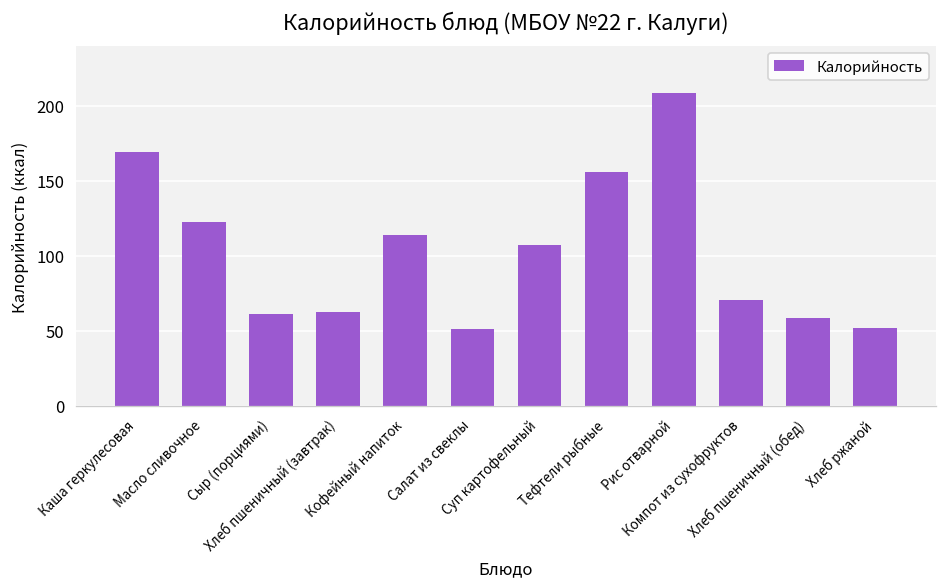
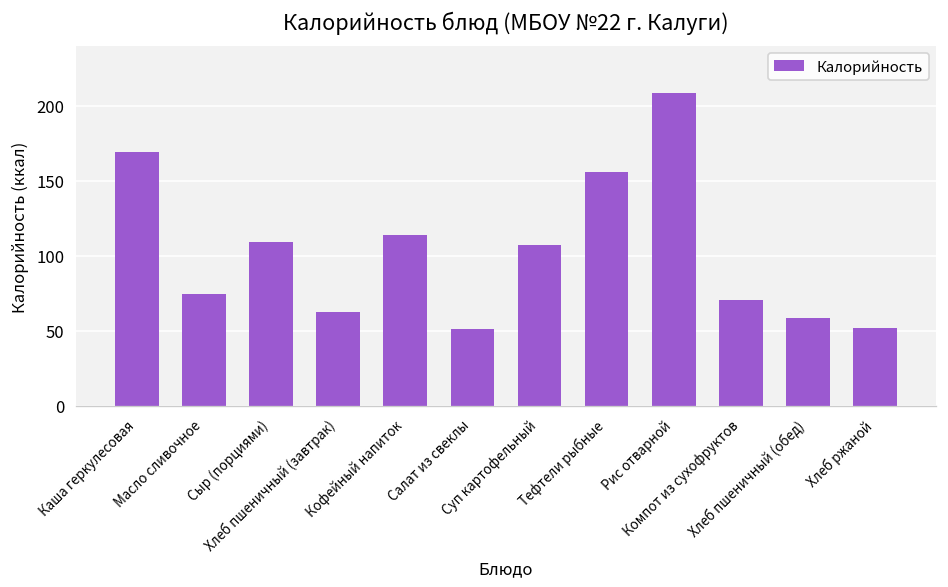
  {
    "Каша геркулесовая": 169,
-   "Масло сливочное": 123,
-   "Сыр (порциями)": 61,
+   "Масло сливочное": 75,
+   "Сыр (порциями)": 109,
    "Хлеб пшеничный (завтрак)": 62,
    "Кофейный напиток": 114,
    "Салат из свеклы": 51,
    "Суп картофельный": 107,
    "Тефтели рыбные": 156,
    "Рис отварной": 208,
    "Компот из сухофруктов": 70,
    "Хлеб пшеничный (обед)": 59,
    "Хлеб ржаной": 52
  }
